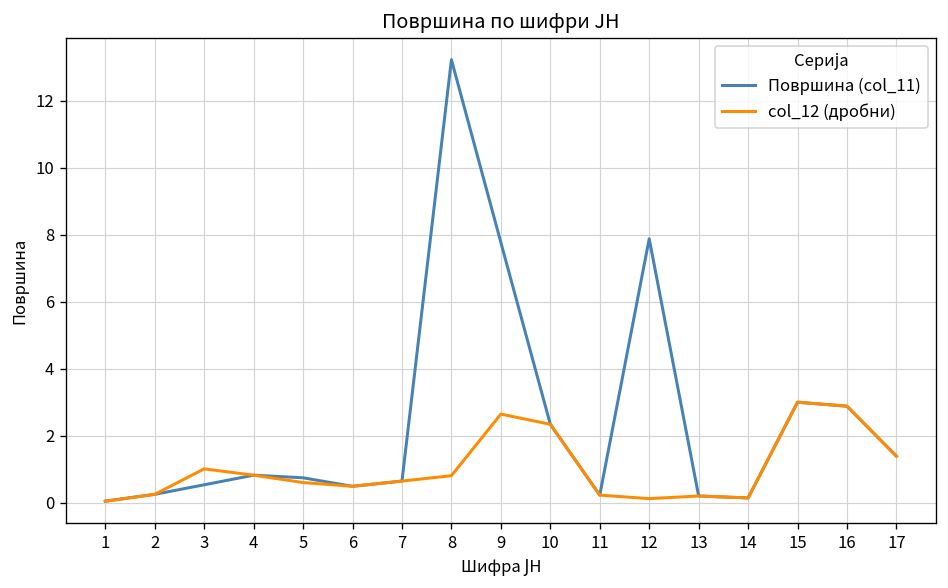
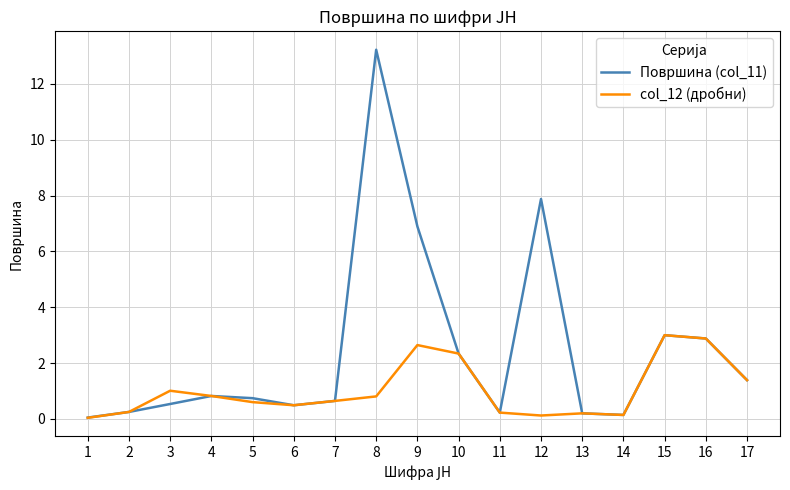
  {
    "Површина (col_11)": {
      "3": 0.5,
      "5": 0.7,
      "8": 13.2,
-     "9": 7.8,
+     "9": 6.9,
      "12": 7.9
    },
    "col_12 (дробни)": {
      "3": 1.0,
      "5": 0.6,
      "8": 0.8,
      "9": 2.6,
      "12": 0.1
    }
  }
